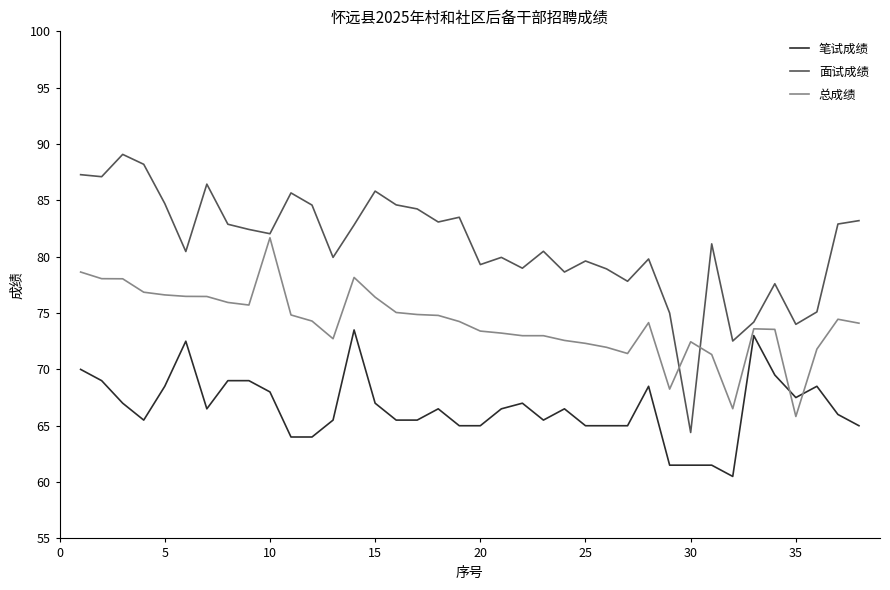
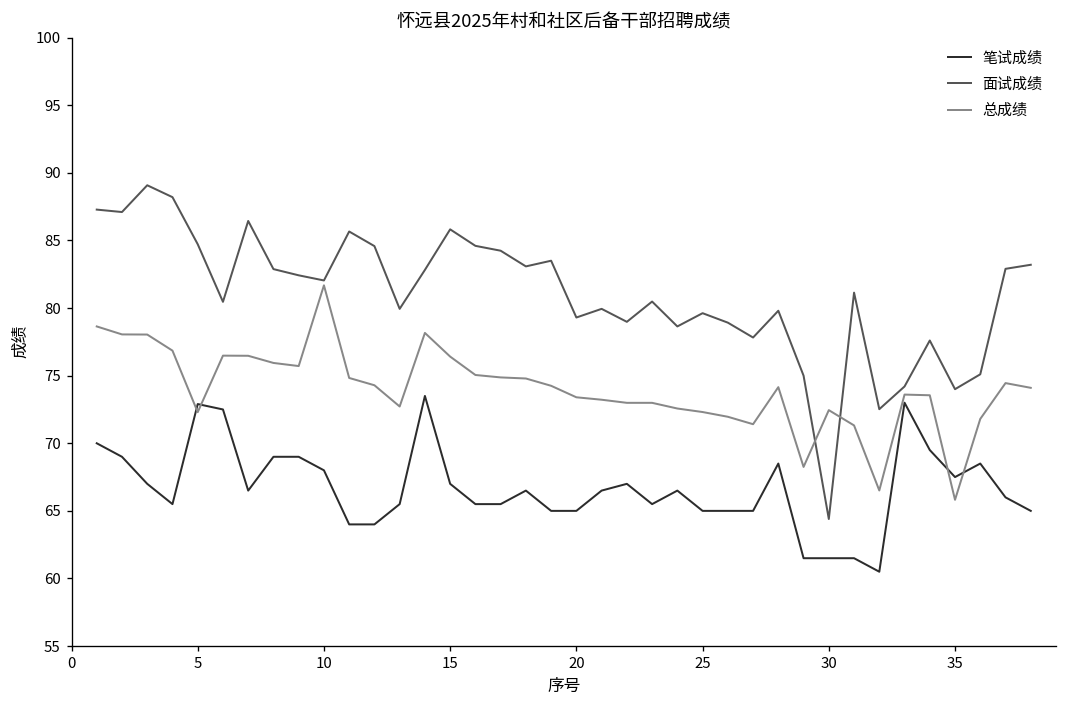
  {
    "笔试成绩": {
-     "5": 68.5,
+     "5": 72.9,
      "10": 68.0,
      "15": 67.0,
      "20": 65.0,
      "25": 65.0,
      "30": 61.5,
      "35": 67.5
    },
    "面试成绩": {
      "5": 84.7,
      "10": 82.0,
      "15": 85.8,
      "20": 79.3,
      "25": 79.6,
      "30": 64.4,
      "35": 74.0
    },
    "总成绩": {
-     "5": 76.6,
+     "5": 72.3,
      "10": 81.7,
      "15": 76.4,
      "20": 73.4,
      "25": 72.3,
      "30": 72.5,
      "35": 65.8
    }
  }
